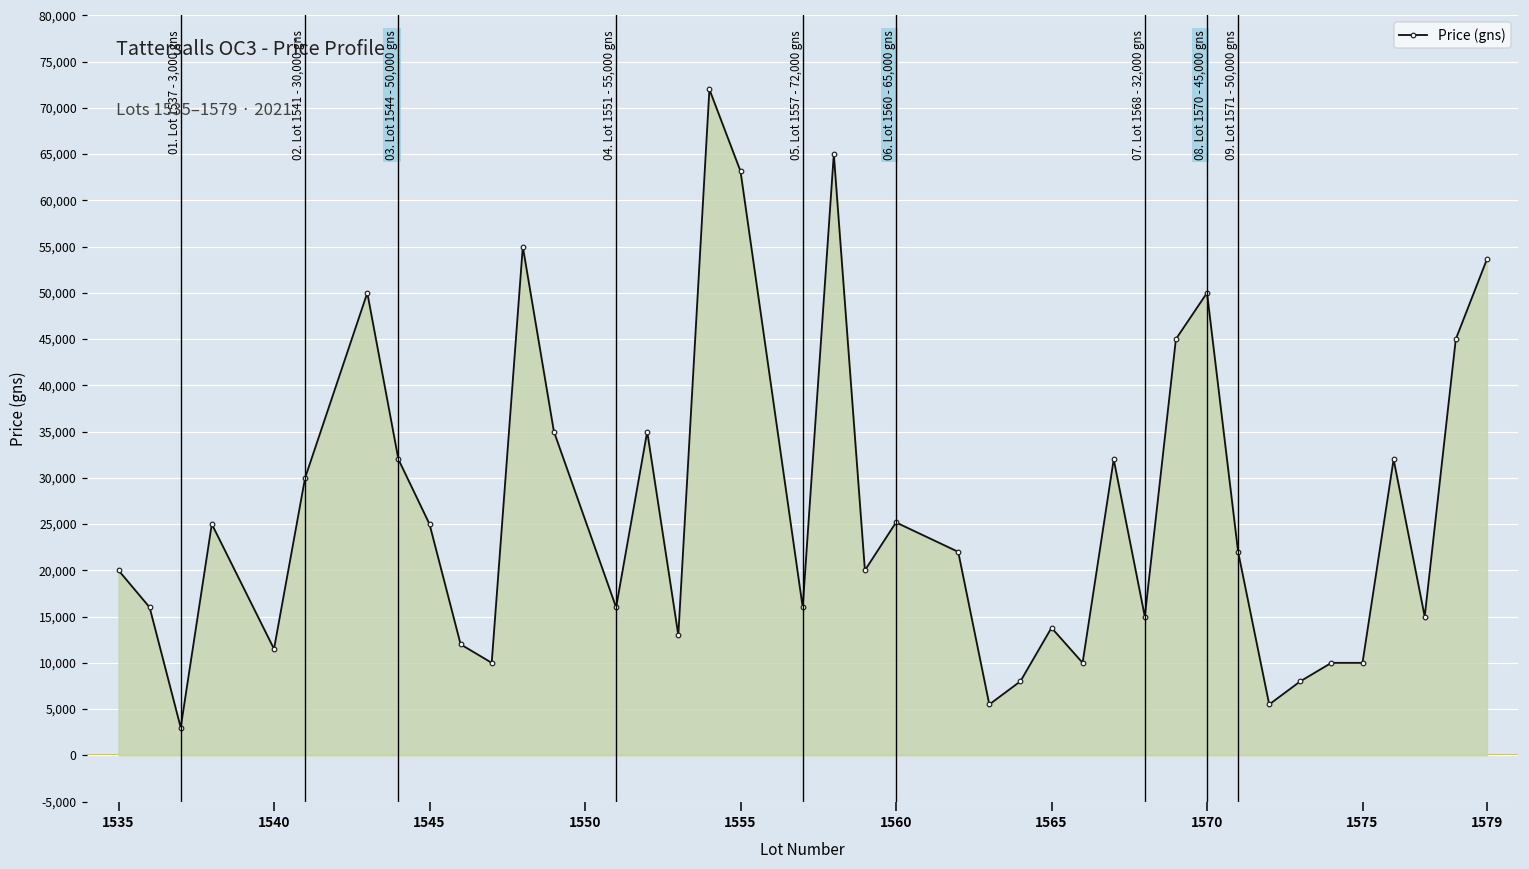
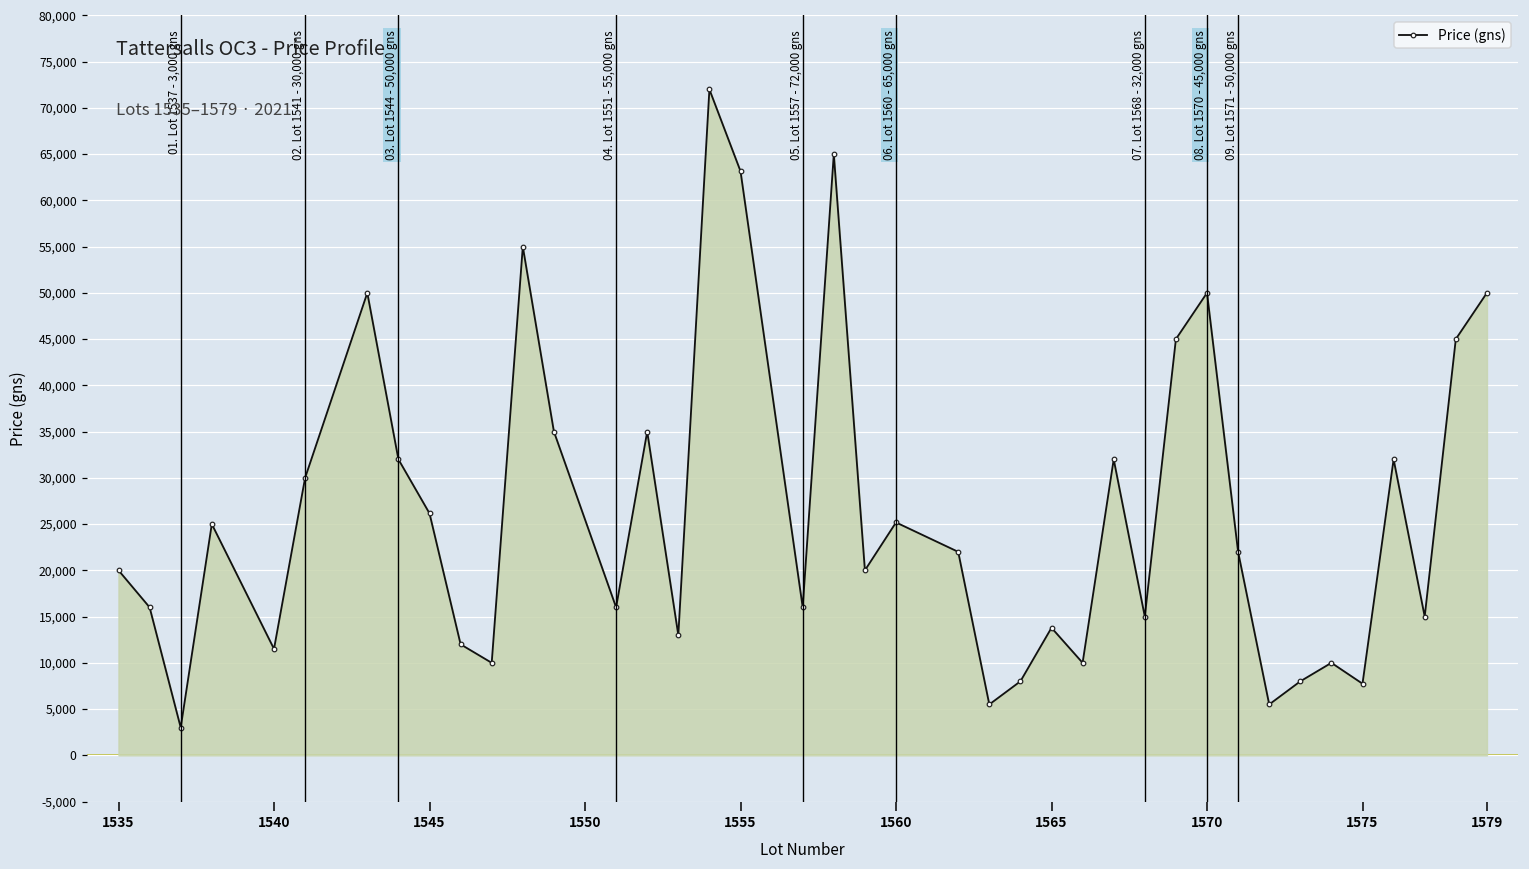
  {
    "1535": "20,000",
    "1540": "12,000",
-   "1545": "25,000",
+   "1545": "26,000",
    "1555": "63,000",
    "1560": "25,000",
    "1565": "14,000",
    "1570": "50,000",
-   "1575": "10,000",
-   "1579": "54,000"
+   "1575": "8,000",
+   "1579": "50,000"
  }
